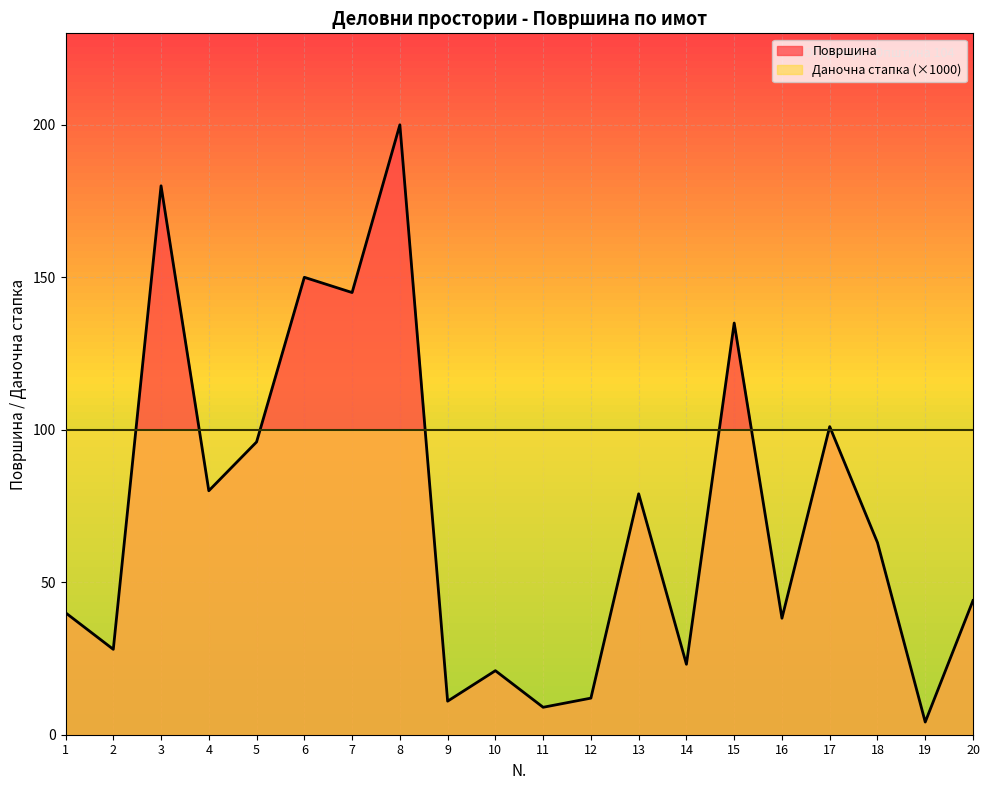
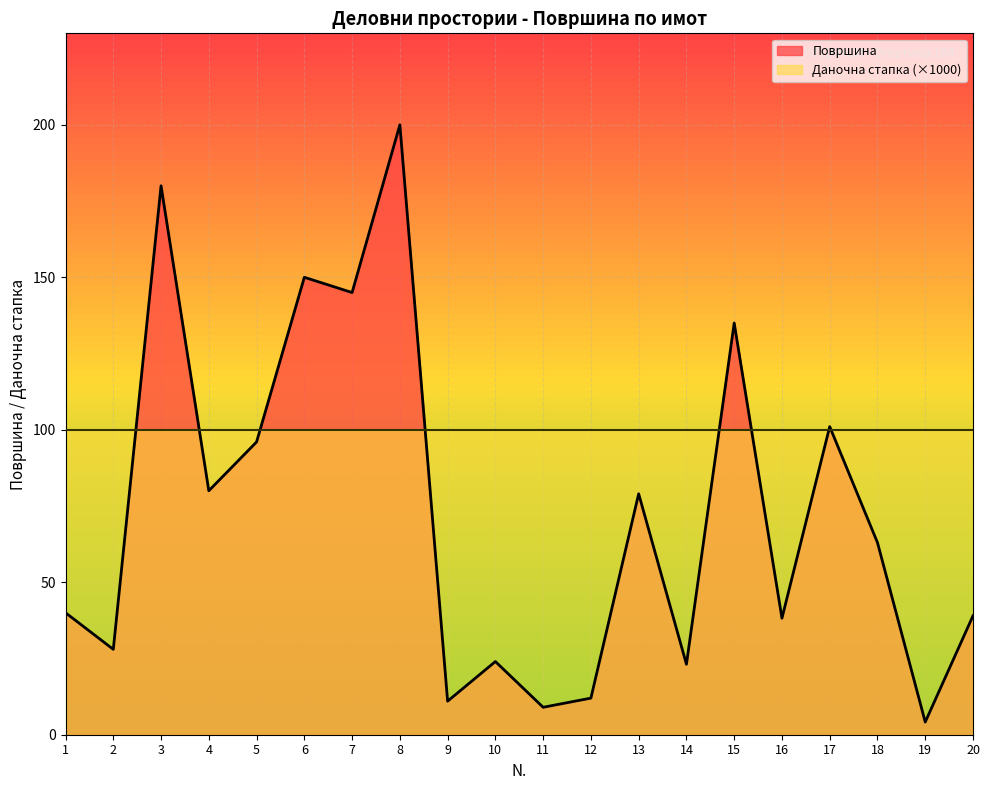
  {
    "Површина": {
      "1": 40,
      "2": 28,
      "3": 180,
      "4": 80,
      "5": 96,
      "6": 150,
      "7": 145,
      "8": 200,
      "9": 11,
-     "10": 21,
+     "10": 24,
      "11": 9,
      "12": 12,
      "13": 79,
      "14": 23,
      "15": 135,
      "16": 38,
      "17": 101,
      "18": 63,
      "19": 4,
-     "20": 44
+     "20": 39
    },
    "Даночна стапка (×1000)": {
      "1": 100,
      "2": 100,
      "3": 100,
      "4": 100,
      "5": 100,
      "6": 100,
      "7": 100,
      "8": 100,
      "9": 100,
      "10": 100,
      "11": 100,
      "12": 100,
      "13": 100,
      "14": 100,
      "15": 100,
      "16": 100,
      "17": 100,
      "18": 100,
      "19": 100,
      "20": 100
    }
  }
